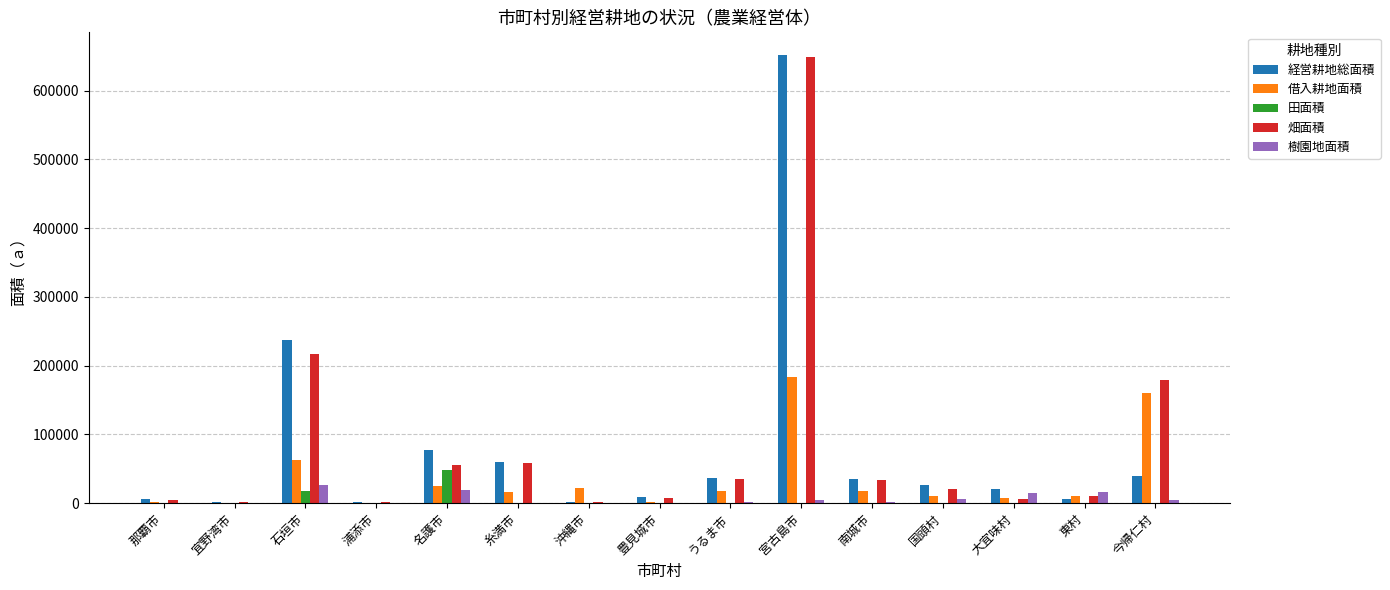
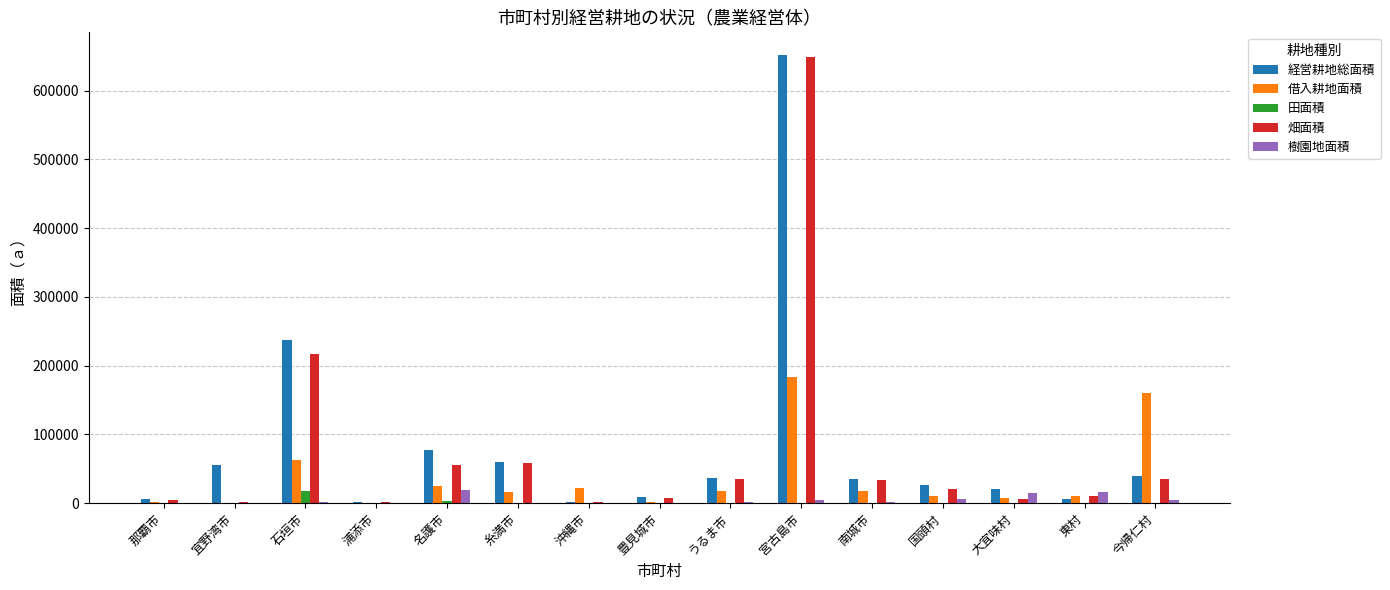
  {
    "経営耕地総面積": {
      "那覇市": 10000,
-     "宜野湾市": 0,
+     "宜野湾市": 60000,
      "石垣市": 240000,
      "名護市": 80000,
      "糸満市": 60000,
      "豊見城市": 10000,
      "うるま市": 40000,
      "宮古島市": 650000,
      "南城市": 40000,
      "国頭村": 30000,
      "大宜味村": 20000,
      "東村": 10000,
      "今帰仁村": 40000
    },
    "借入耕地面積": {
      "石垣市": 60000,
      "名護市": 20000,
      "糸満市": 20000,
      "沖縄市": 20000,
      "うるま市": 20000,
      "宮古島市": 180000,
      "南城市": 20000,
      "国頭村": 10000,
      "大宜味村": 10000,
      "東村": 10000,
      "今帰仁村": 160000
    },
    "田面積": {
      "宜野湾市": 0,
      "石垣市": 20000,
-     "名護市": 50000,
+     "名護市": 0,
      "糸満市": 0,
      "沖縄市": 0,
      "豊見城市": 0,
      "宮古島市": 0,
      "東村": 0,
      "今帰仁村": 0
    },
    "畑面積": {
      "那覇市": 0,
      "石垣市": 220000,
      "名護市": 60000,
      "糸満市": 60000,
      "豊見城市": 10000,
      "うるま市": 40000,
      "宮古島市": 650000,
      "南城市": 30000,
      "国頭村": 20000,
      "大宜味村": 10000,
      "東村": 10000,
-     "今帰仁村": 180000
+     "今帰仁村": 30000
    },
    "樹園地面積": {
-     "石垣市": 30000,
+     "石垣市": 0,
      "名護市": 20000,
      "宮古島市": 0,
      "国頭村": 10000,
      "大宜味村": 20000,
      "東村": 20000,
      "今帰仁村": 0
    }
  }
